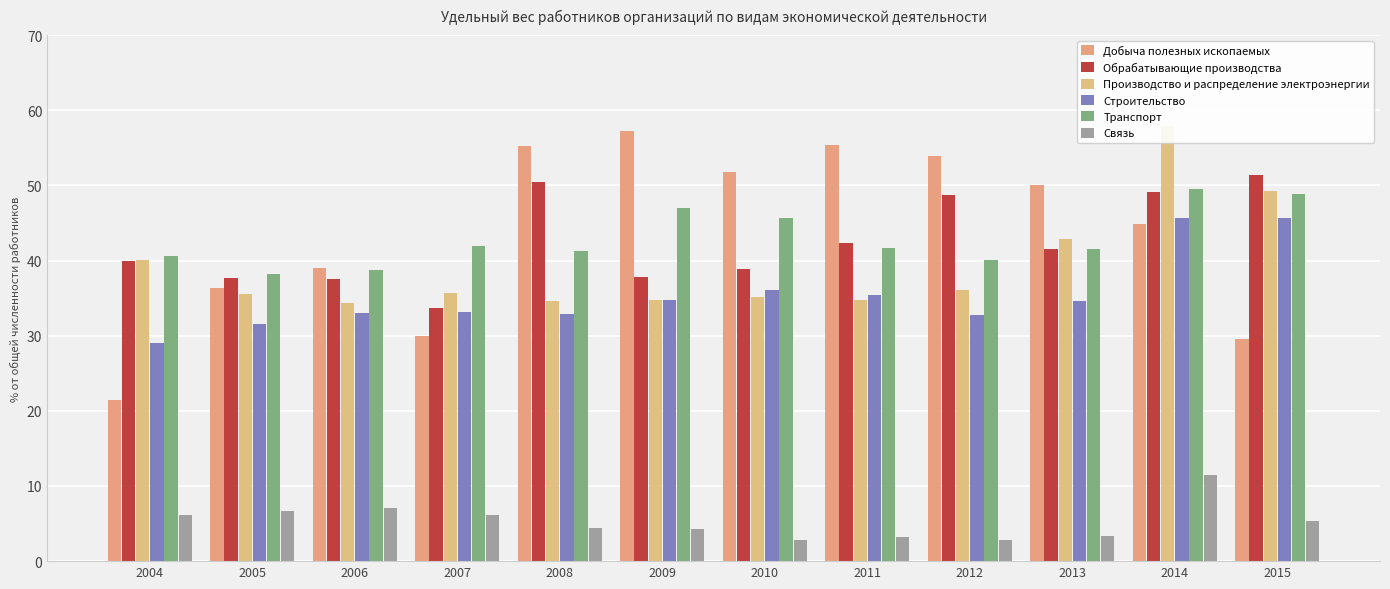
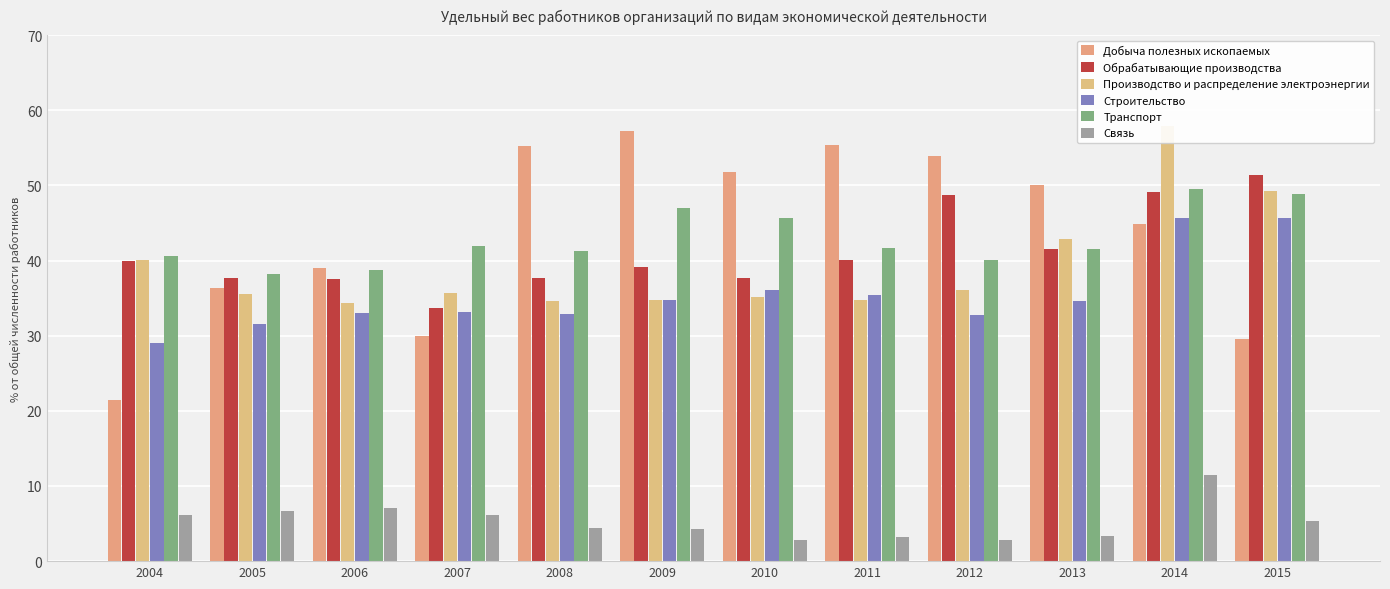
  {
    "Обрабатывающие производства": {
      "2004": 40,
      "2005": 38,
      "2006": 38,
      "2007": 34,
-     "2008": 51,
-     "2009": 38,
-     "2010": 39,
-     "2011": 42,
+     "2008": 38,
+     "2009": 39,
+     "2010": 38,
+     "2011": 40,
      "2012": 49,
      "2013": 42,
      "2014": 49,
      "2015": 51
    }
  }
